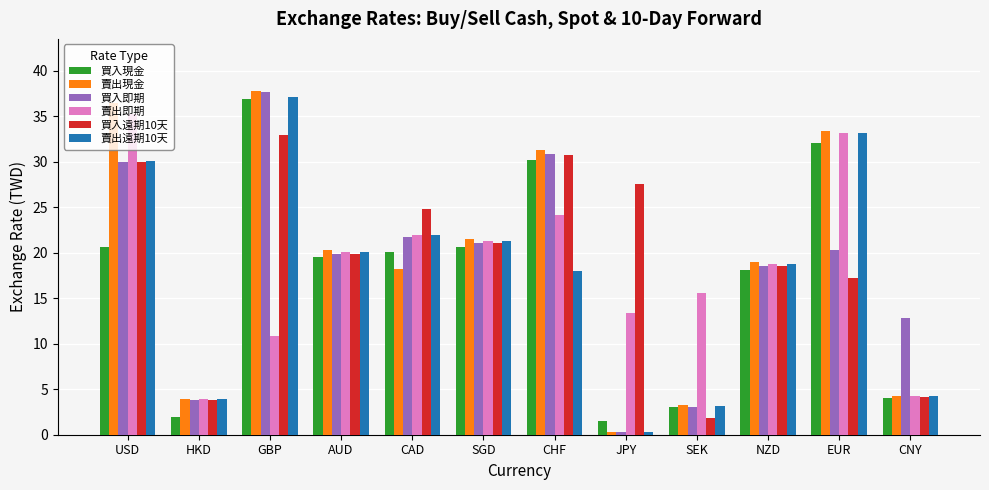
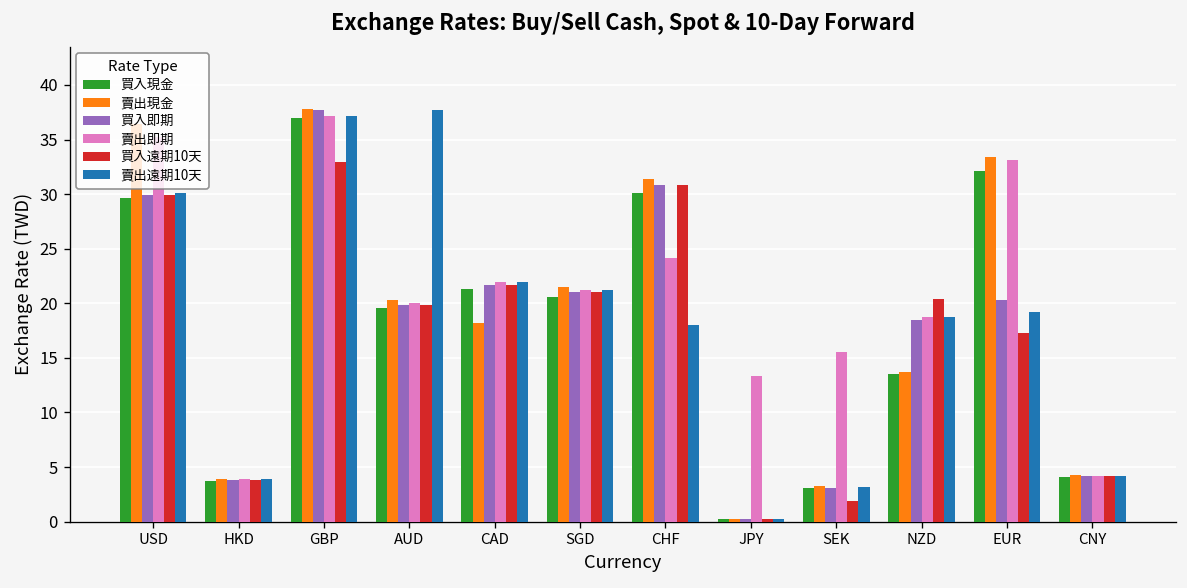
  {
    "買入現金": {
-     "USD": 21,
-     "HKD": 2,
+     "USD": 30,
+     "HKD": 4,
      "GBP": 37,
      "AUD": 20,
-     "CAD": 20,
+     "CAD": 21,
      "SGD": 21,
      "CHF": 30,
-     "JPY": 1,
+     "JPY": 0,
      "SEK": 3,
-     "NZD": 18,
+     "NZD": 14,
      "EUR": 32,
      "CNY": 4
    },
    "賣出現金": {
      "HKD": 4,
      "GBP": 38,
      "AUD": 20,
      "CAD": 18,
      "SGD": 22,
      "CHF": 31,
      "JPY": 0,
      "SEK": 3,
-     "NZD": 19,
+     "NZD": 14,
      "EUR": 33,
      "CNY": 4
    },
    "買入即期": {
      "USD": 30,
      "HKD": 4,
      "GBP": 38,
      "AUD": 20,
      "CAD": 22,
      "SGD": 21,
      "CHF": 31,
      "JPY": 0,
      "SEK": 3,
      "NZD": 19,
      "EUR": 20,
-     "CNY": 13
+     "CNY": 4
    },
    "賣出即期": {
      "HKD": 4,
-     "GBP": 11,
+     "GBP": 37,
      "AUD": 20,
      "CAD": 22,
      "SGD": 21,
      "CHF": 24,
      "JPY": 13,
      "SEK": 16,
      "NZD": 19,
      "EUR": 33,
      "CNY": 4
    },
    "買入遠期10天": {
      "USD": 30,
      "HKD": 4,
      "GBP": 33,
      "AUD": 20,
-     "CAD": 25,
+     "CAD": 22,
      "SGD": 21,
      "CHF": 31,
-     "JPY": 28,
+     "JPY": 0,
      "SEK": 2,
-     "NZD": 19,
+     "NZD": 20,
      "EUR": 17,
      "CNY": 4
    },
    "賣出遠期10天": {
      "USD": 30,
      "HKD": 4,
      "GBP": 37,
-     "AUD": 20,
+     "AUD": 38,
      "CAD": 22,
      "SGD": 21,
      "CHF": 18,
      "JPY": 0,
      "SEK": 3,
      "NZD": 19,
-     "EUR": 33,
+     "EUR": 19,
      "CNY": 4
    }
  }
